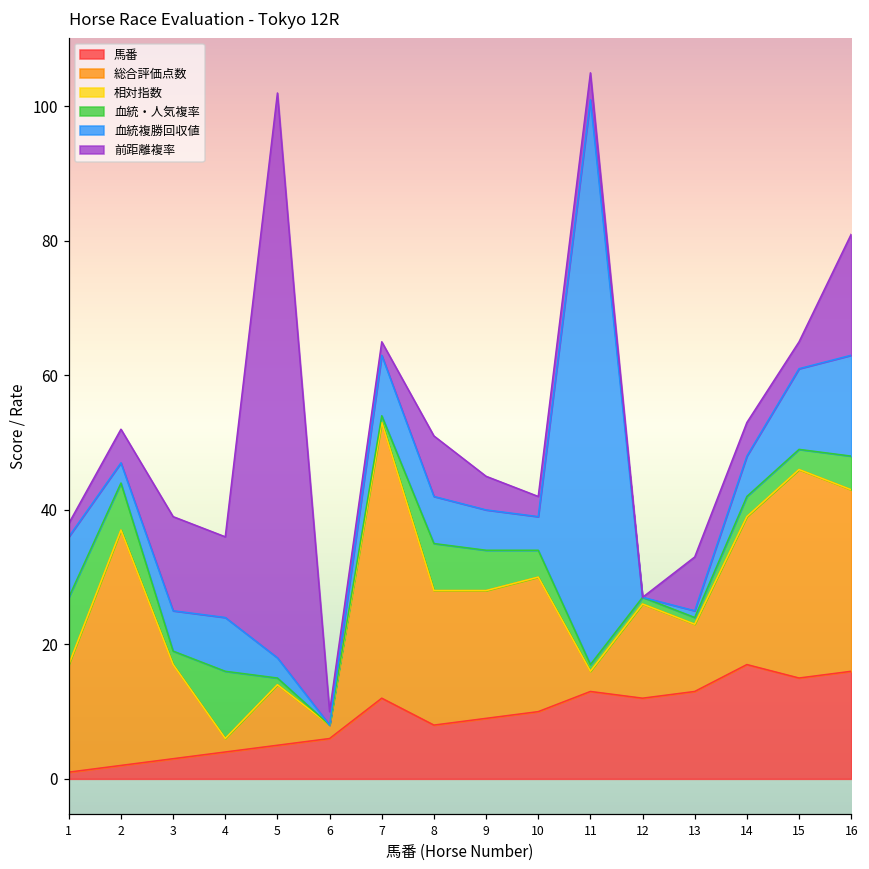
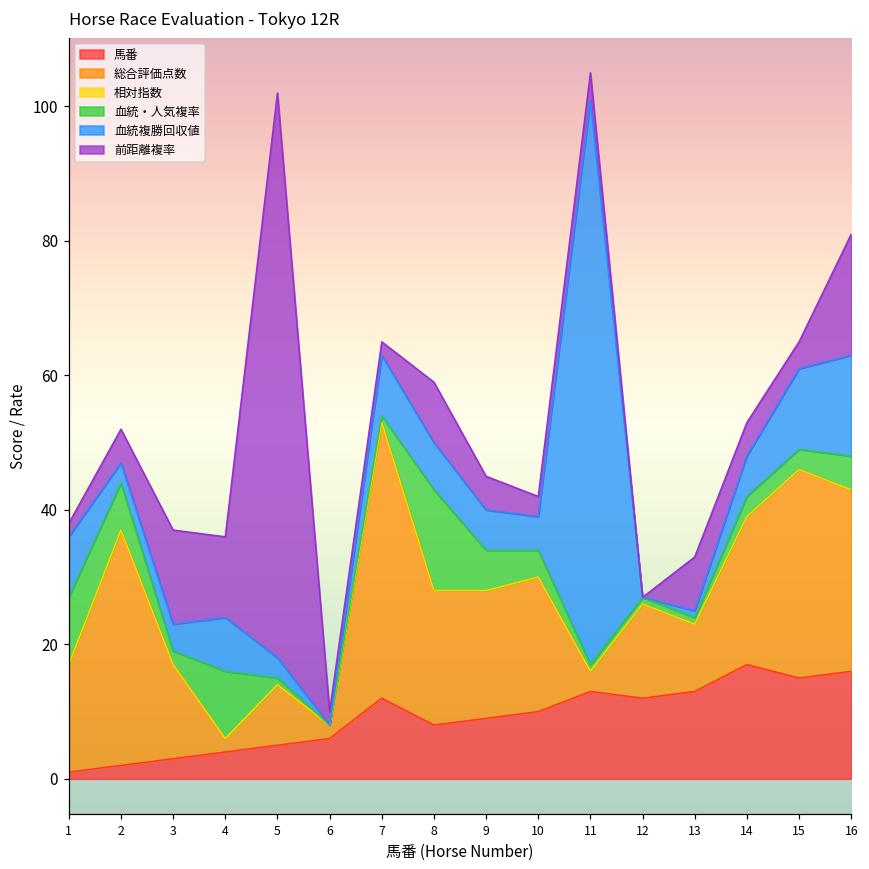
  {
    "馬番": {
      "1": 1,
      "2": 2,
      "3": 3,
      "4": 4,
      "5": 5,
      "6": 6,
      "7": 12,
      "8": 8,
      "9": 9,
      "10": 10,
      "11": 13,
      "12": 12,
      "13": 13,
      "14": 17,
      "15": 15,
      "16": 16
    },
    "血統・人気複率": {
      "1": 10,
      "2": 7,
      "3": 2,
      "4": 10,
      "5": 1,
      "7": 1,
-     "8": 7,
+     "8": 15,
      "9": 6,
      "10": 4,
      "11": 1,
      "13": 1,
      "14": 3,
      "15": 3,
      "16": 5
    },
    "血統複勝回収値": {
      "1": 9,
      "2": 3,
-     "3": 6,
+     "3": 4,
      "4": 8,
      "5": 3,
      "7": 9,
      "8": 7,
      "9": 6,
      "10": 5,
      "11": 84,
      "13": 1,
      "14": 6,
      "15": 12,
      "16": 15
    },
    "前距離複率": {
      "1": 2,
      "2": 5,
      "3": 14,
      "4": 12,
      "5": 84,
      "6": 2,
      "7": 2,
      "8": 9,
      "9": 5,
      "10": 3,
      "11": 4,
      "13": 8,
      "14": 5,
      "15": 4,
      "16": 18
    }
  }
